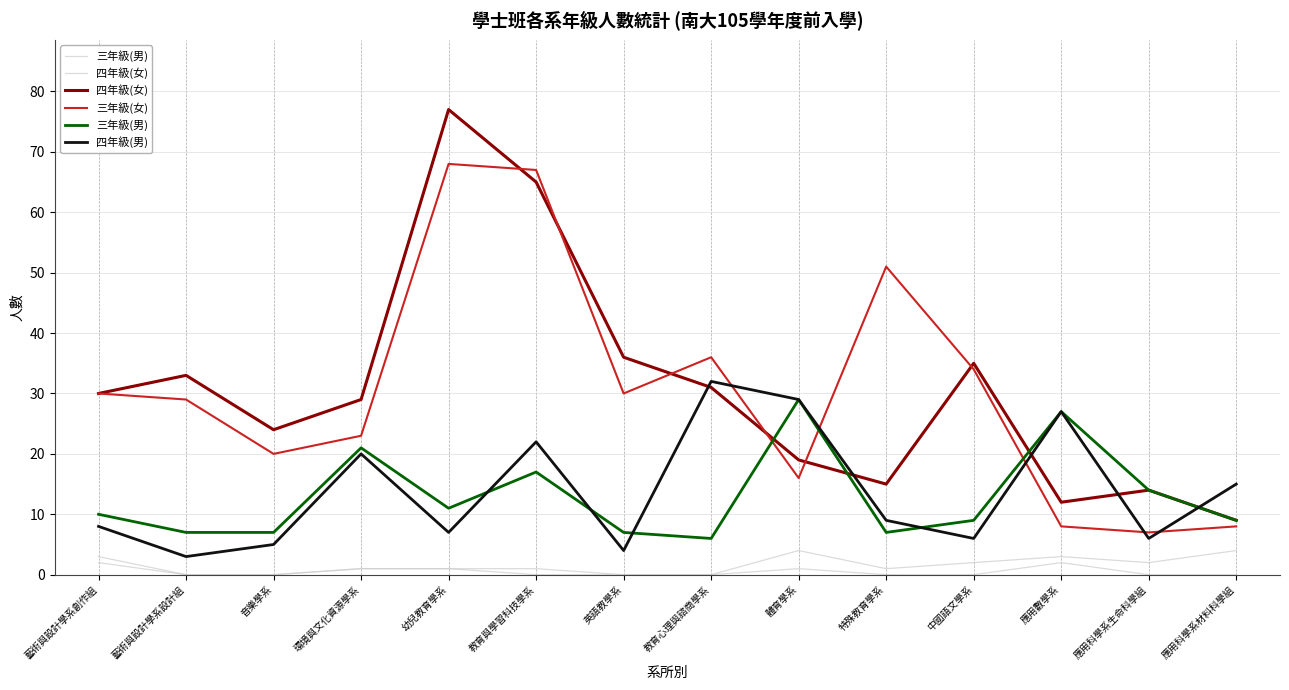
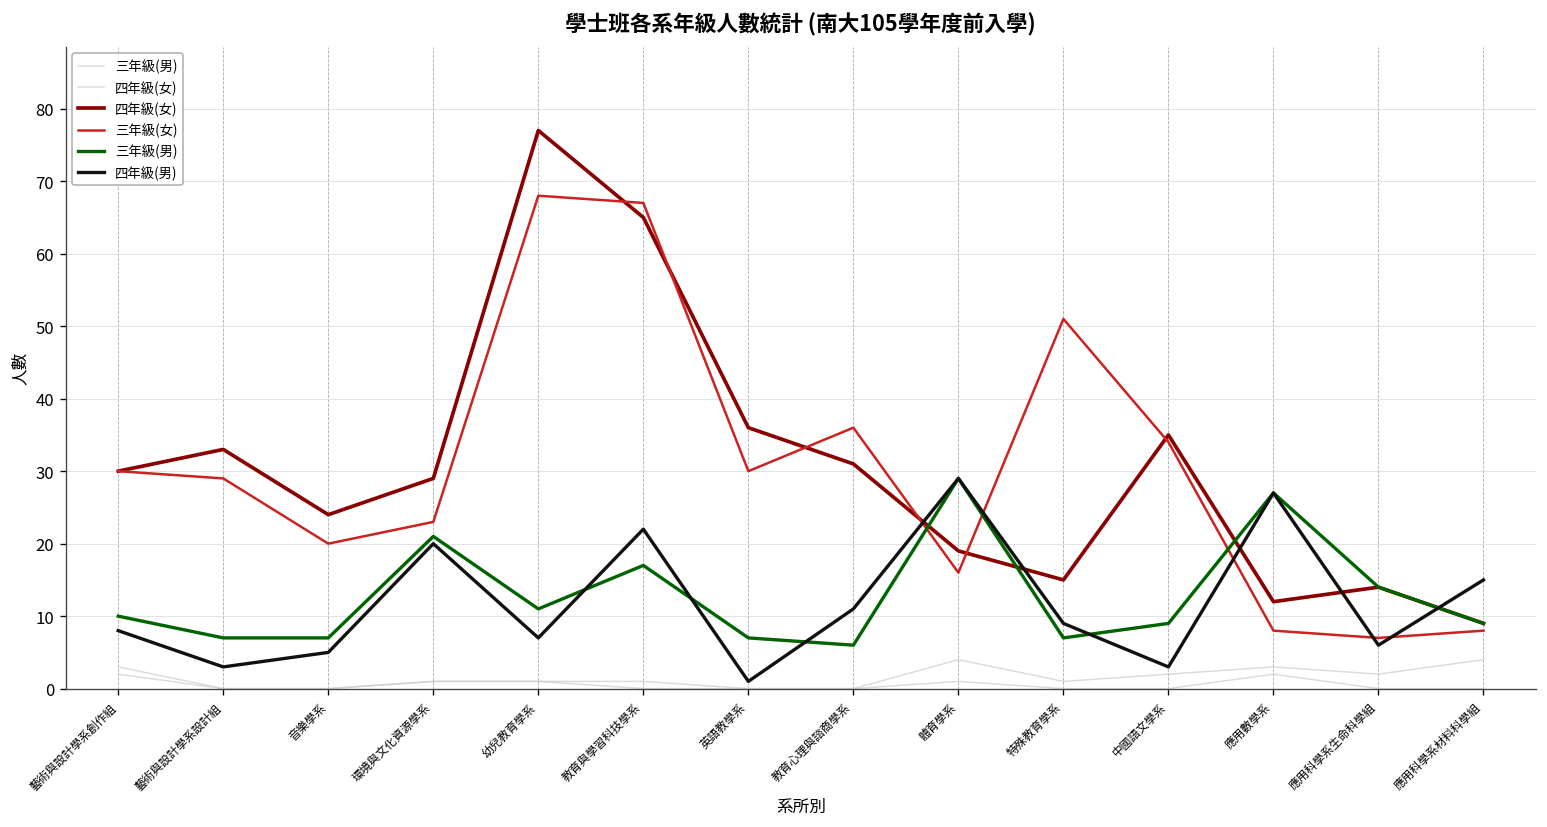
  {
    "三年級(男)": {
      "藝術與設計學系創作組": 10,
      "藝術與設計學系設計組": 7,
      "音樂學系": 7,
      "環境與文化資源學系": 21,
      "幼兒教育學系": 11,
      "教育與學習科技學系": 17,
      "英語教學系": 7,
      "教育心理與諮商學系": 6,
      "特殊教育學系": 7,
      "中國語文學系": 9
    },
    "四年級(女)": {
      "藝術與設計學系設計組": 33,
      "音樂學系": 24,
      "環境與文化資源學系": 29,
      "幼兒教育學系": 77,
      "教育與學習科技學系": 65,
      "英語教學系": 36,
      "教育心理與諮商學系": 31,
      "體育學系": 19,
      "特殊教育學系": 15,
      "中國語文學系": 35,
      "應用數學系": 12
    },
    "三年級(女)": {
      "藝術與設計學系設計組": 29,
      "音樂學系": 20,
      "環境與文化資源學系": 23,
      "幼兒教育學系": 68,
      "教育與學習科技學系": 67,
      "英語教學系": 30,
      "教育心理與諮商學系": 36,
      "體育學系": 16,
      "特殊教育學系": 51,
      "中國語文學系": 34,
      "應用數學系": 8,
      "應用科學系生命科學組": 7,
      "應用科學系材料科學組": 8
    },
    "四年級(男)": {
      "藝術與設計學系創作組": 8,
      "藝術與設計學系設計組": 3,
      "音樂學系": 5,
      "環境與文化資源學系": 20,
      "幼兒教育學系": 7,
      "教育與學習科技學系": 22,
-     "英語教學系": 4,
-     "教育心理與諮商學系": 32,
+     "英語教學系": 1,
+     "教育心理與諮商學系": 11,
      "特殊教育學系": 9,
-     "中國語文學系": 6,
+     "中國語文學系": 3,
      "應用科學系生命科學組": 6,
      "應用科學系材料科學組": 15
    }
  }
